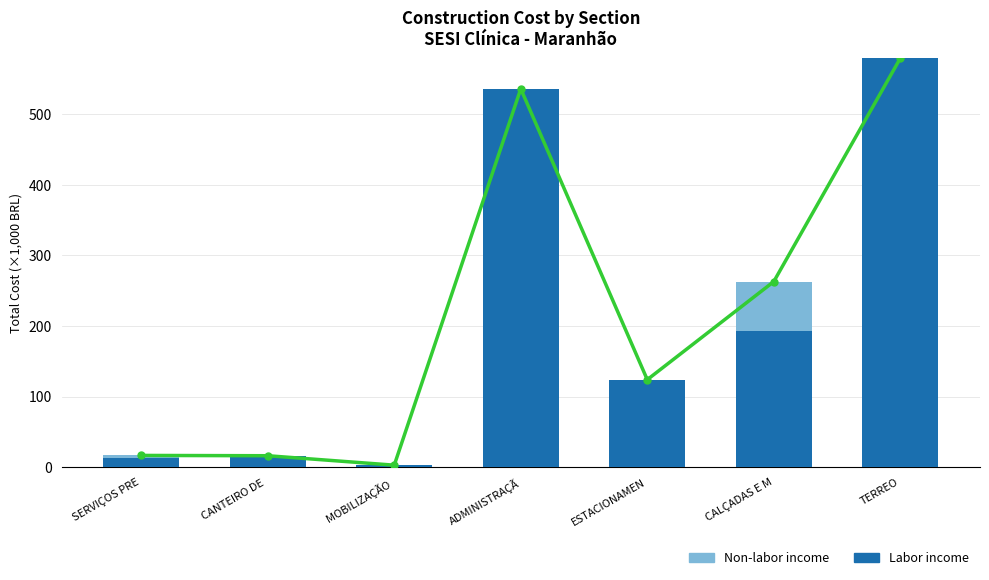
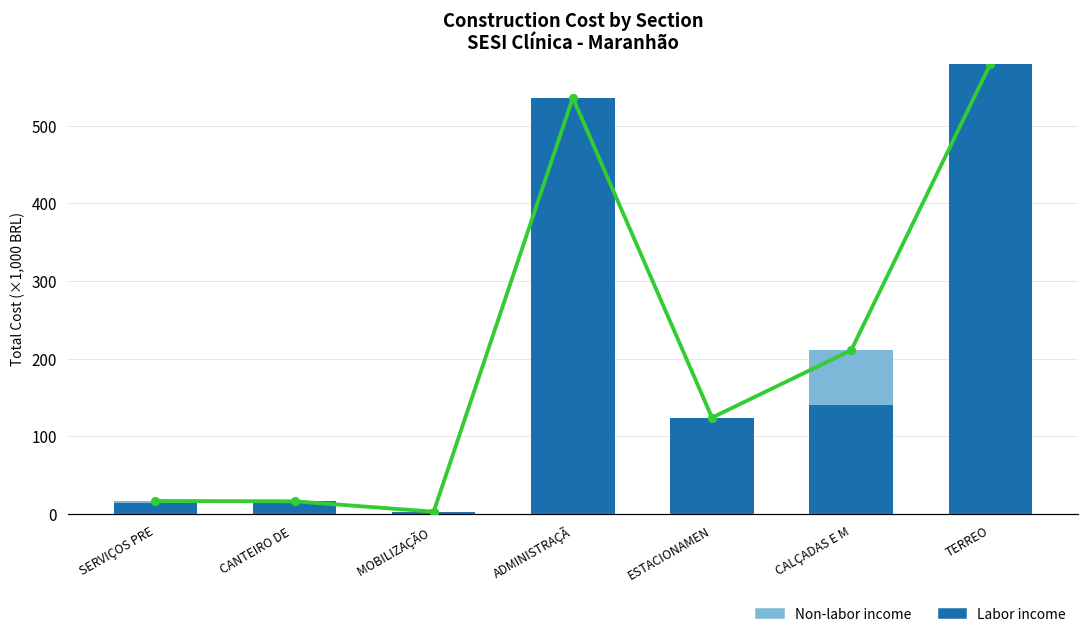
  {
    "Non-labor income": {
      "SERVIÇOS PRE": 20,
      "CANTEIRO DE": 0,
      "MOBILIZAÇÃO": 0,
      "ADMINISTRAÇÃ": 0,
      "ESTACIONAMEN": 0,
      "CALÇADAS E M": 70,
      "TERREO": 0
    },
    "Labor income": {
      "SERVIÇOS PRE": 10,
      "CANTEIRO DE": 20,
      "ADMINISTRAÇÃ": 540,
      "ESTACIONAMEN": 120,
-     "CALÇADAS E M": 190,
+     "CALÇADAS E M": 140,
      "TERREO": 580
    }
  }
